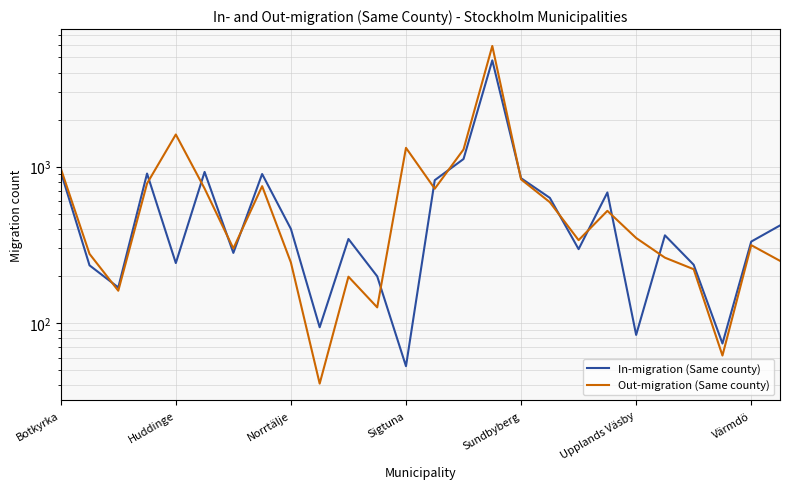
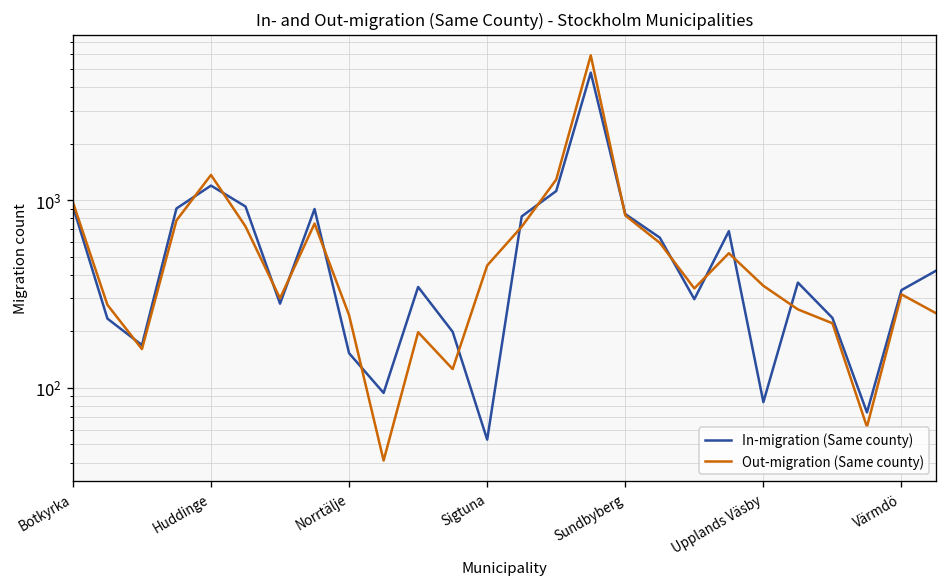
  {
    "In-migration (Same county)": {
      "Botkyrka": 900,
-     "Huddinge": 240,
-     "Norrtälje": 400,
+     "Huddinge": 1200,
+     "Norrtälje": 150,
      "Sigtuna": 53,
      "Upplands Väsby": 80,
      "Värmdö": 330
    },
    "Out-migration (Same county)": {
      "Botkyrka": 1000,
-     "Huddinge": 1600,
+     "Huddinge": 1400,
      "Norrtälje": 240,
-     "Sigtuna": 1300,
+     "Sigtuna": 450,
      "Upplands Väsby": 350,
      "Värmdö": 320
    }
  }
